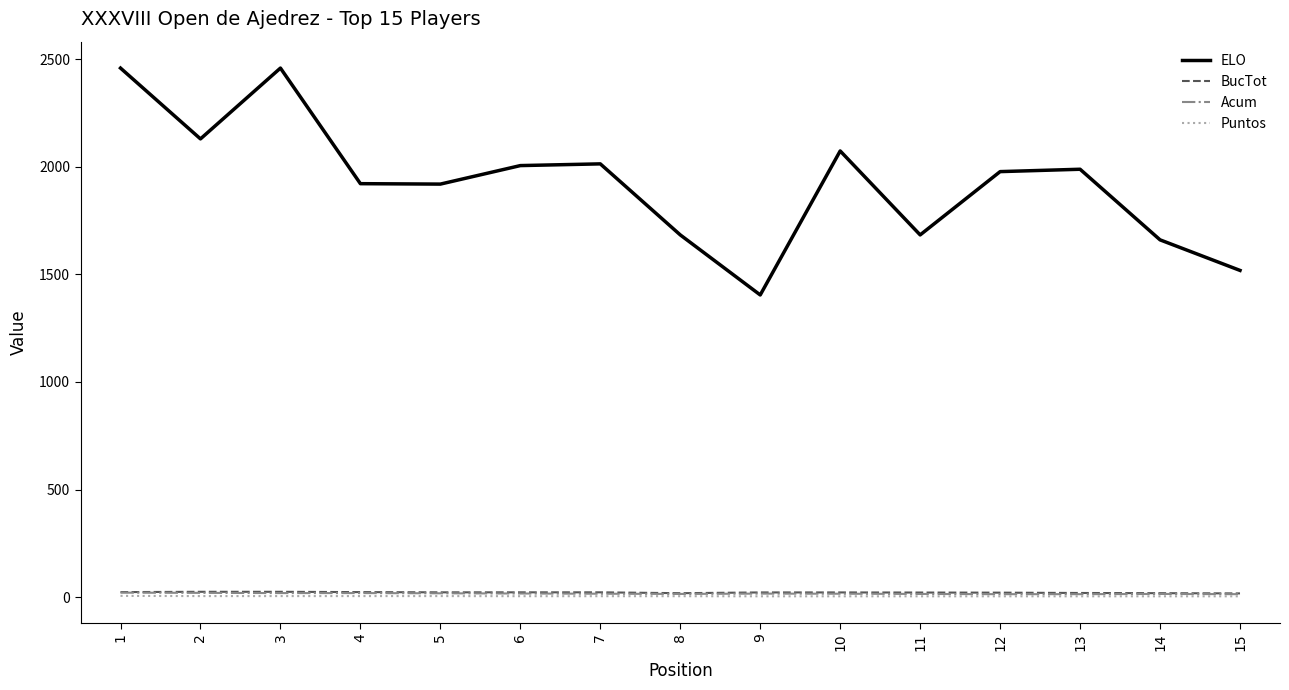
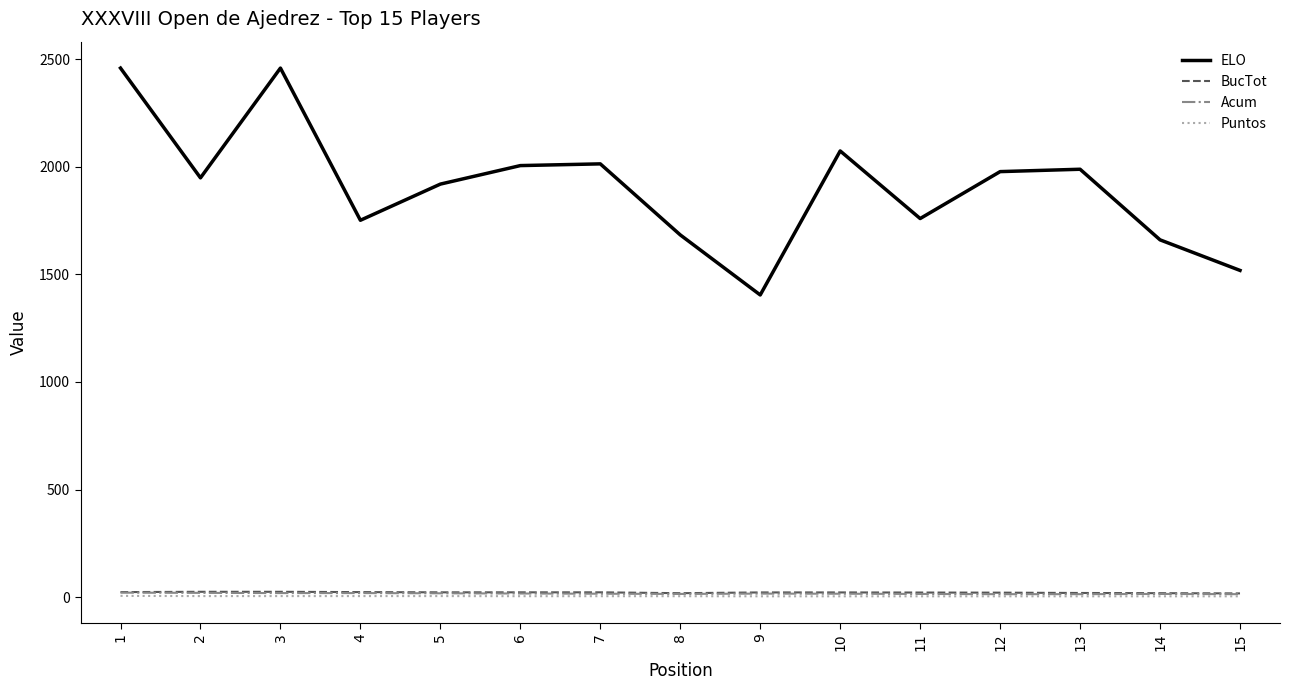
  {
    "ELO": {
      "1": 2460,
-     "2": 2130,
+     "2": 1950,
      "3": 2460,
-     "4": 1920,
+     "4": 1750,
      "5": 1920,
      "6": 2010,
      "7": 2010,
      "8": 1680,
      "9": 1400,
      "10": 2070,
-     "11": 1680,
+     "11": 1760,
      "12": 1980,
      "13": 1990,
      "14": 1660,
      "15": 1520
    }
  }
